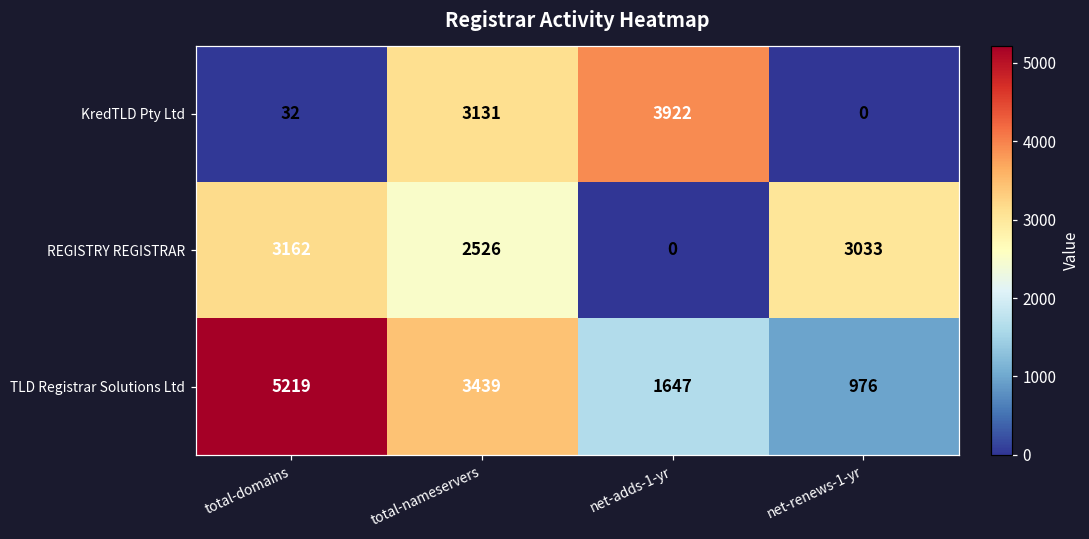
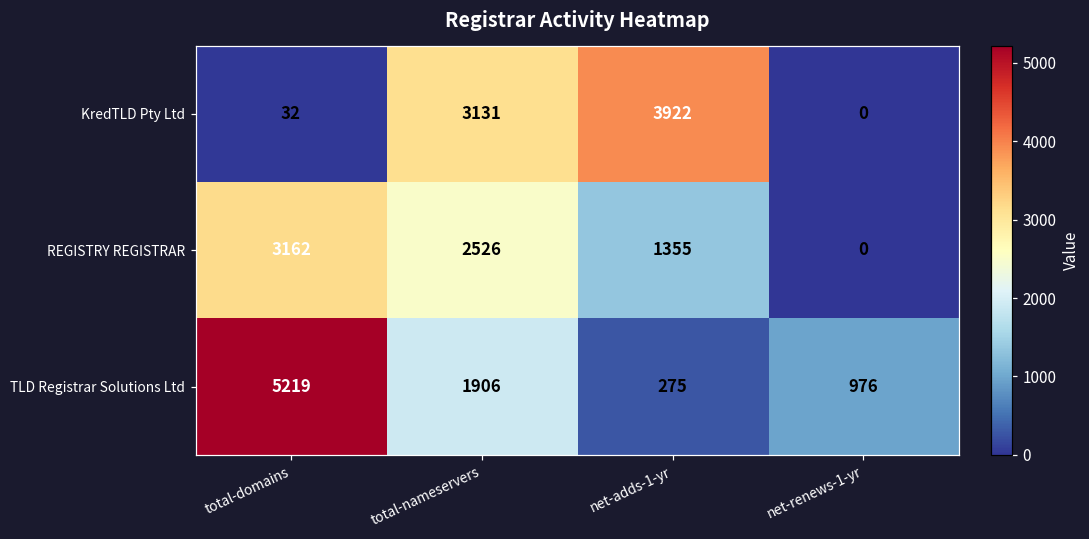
  {
    "KredTLD Pty Ltd": {
      "total-domains": 32,
      "total-nameservers": 3131,
      "net-adds-1-yr": 3922,
      "net-renews-1-yr": 0
    },
    "REGISTRY REGISTRAR": {
      "total-domains": 3162,
      "total-nameservers": 2526,
-     "net-adds-1-yr": 0,
-     "net-renews-1-yr": 3033
+     "net-adds-1-yr": 1355,
+     "net-renews-1-yr": 0
    },
    "TLD Registrar Solutions Ltd": {
      "total-domains": 5219,
-     "total-nameservers": 3439,
-     "net-adds-1-yr": 1647,
+     "total-nameservers": 1906,
+     "net-adds-1-yr": 275,
      "net-renews-1-yr": 976
    }
  }
